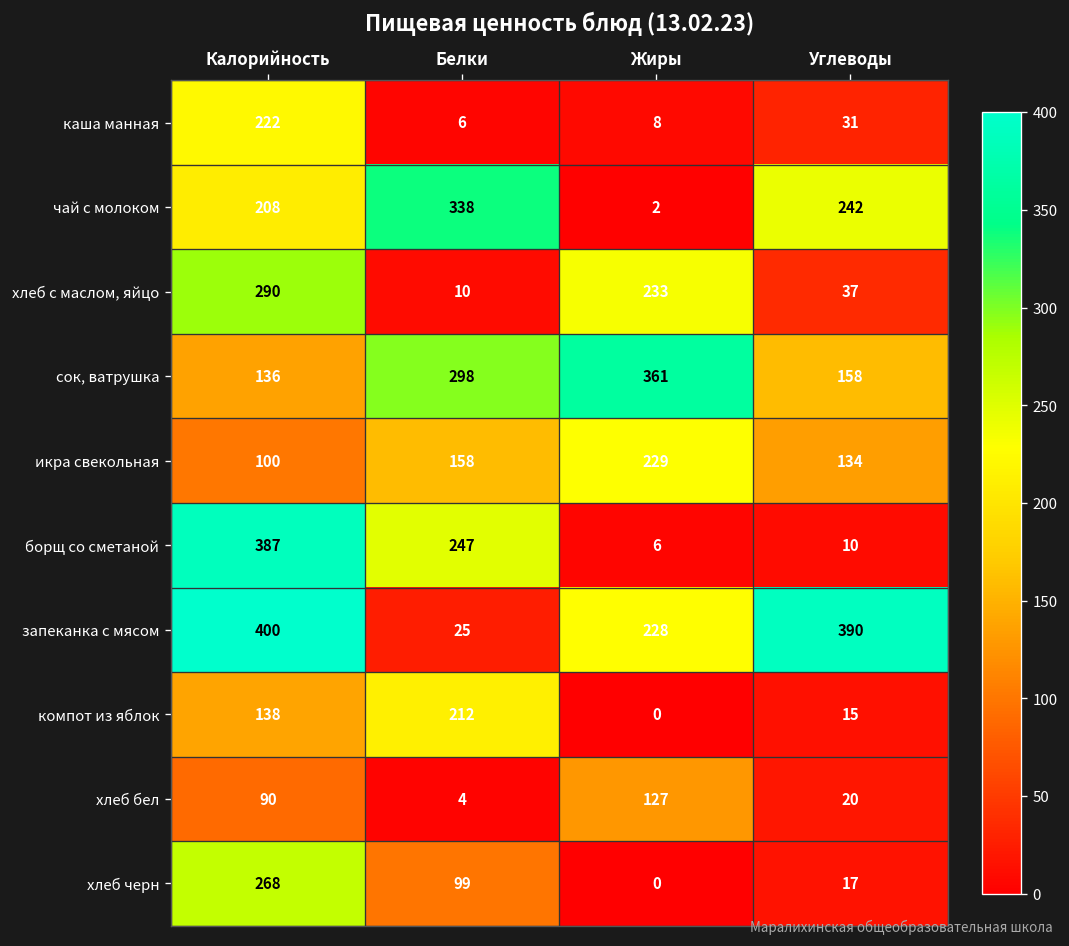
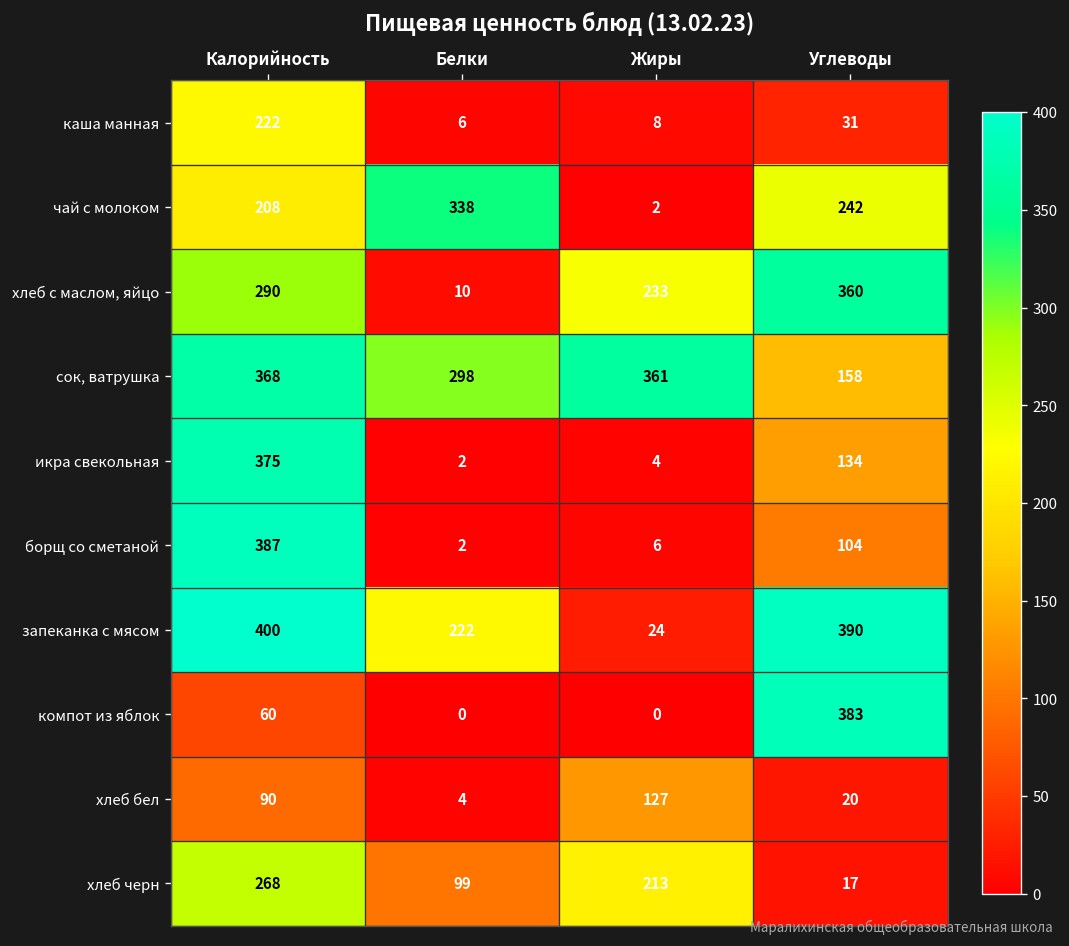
  {
    "каша манная": {
      "Калорийность": 222,
      "Белки": 6,
      "Жиры": 8,
      "Углеводы": 31
    },
    "чай с молоком": {
      "Калорийность": 208,
      "Белки": 338,
      "Жиры": 2,
      "Углеводы": 242
    },
    "хлеб с маслом, яйцо": {
      "Калорийность": 290,
      "Белки": 10,
      "Жиры": 233,
-     "Углеводы": 37
+     "Углеводы": 360
    },
    "сок, ватрушка": {
-     "Калорийность": 136,
+     "Калорийность": 368,
      "Белки": 298,
      "Жиры": 361,
      "Углеводы": 158
    },
    "икра свекольная": {
-     "Калорийность": 100,
-     "Белки": 158,
-     "Жиры": 229,
+     "Калорийность": 375,
+     "Белки": 2,
+     "Жиры": 4,
      "Углеводы": 134
    },
    "борщ со сметаной": {
      "Калорийность": 387,
-     "Белки": 247,
+     "Белки": 2,
      "Жиры": 6,
-     "Углеводы": 10
+     "Углеводы": 104
    },
    "запеканка с мясом": {
      "Калорийность": 400,
-     "Белки": 25,
-     "Жиры": 228,
+     "Белки": 222,
+     "Жиры": 24,
      "Углеводы": 390
    },
    "компот из яблок": {
-     "Калорийность": 138,
-     "Белки": 212,
+     "Калорийность": 60,
+     "Белки": 0,
      "Жиры": 0,
-     "Углеводы": 15
+     "Углеводы": 383
    },
    "хлеб бел": {
      "Калорийность": 90,
      "Белки": 4,
      "Жиры": 127,
      "Углеводы": 20
    },
    "хлеб черн": {
      "Калорийность": 268,
      "Белки": 99,
-     "Жиры": 0,
+     "Жиры": 213,
      "Углеводы": 17
    }
  }
